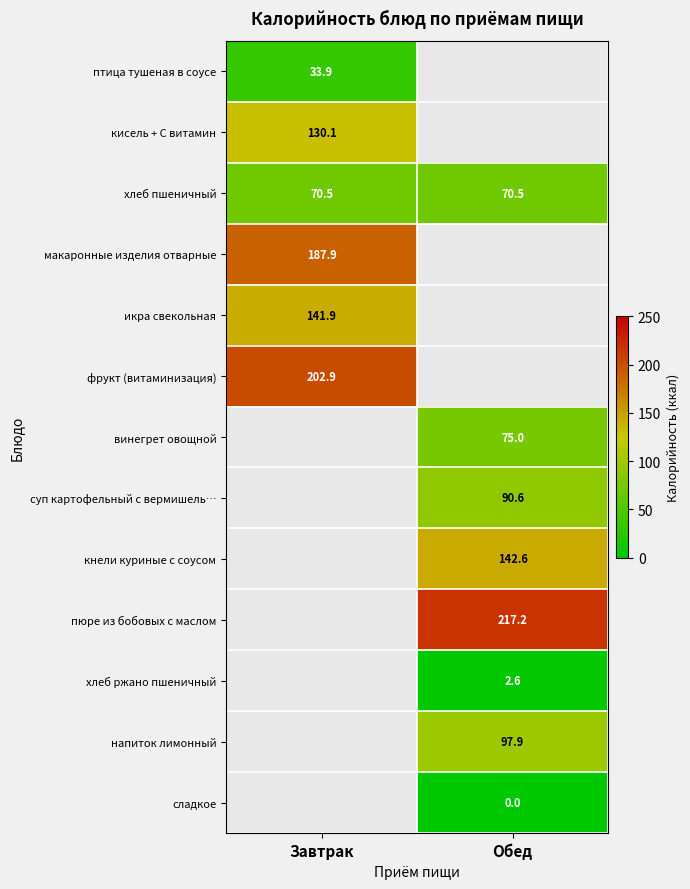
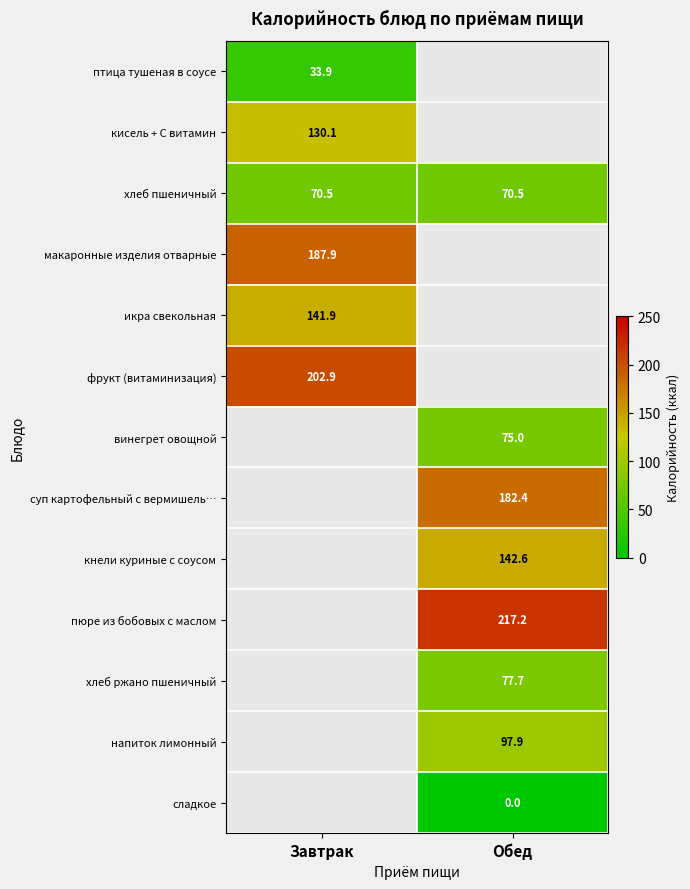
  {
    "птица тушеная в соусе": {
      "Завтрак": 33.9
    },
    "кисель + С витамин": {
      "Завтрак": 130.1
    },
    "хлеб пшеничный": {
      "Завтрак": 70.5,
      "Обед": 70.5
    },
    "макаронные изделия отварные": {
      "Завтрак": 187.9
    },
    "икра свекольная": {
      "Завтрак": 141.9
    },
    "фрукт (витаминизация)": {
      "Завтрак": 202.9
    },
    "винегрет овощной": {
      "Обед": 75.0
    },
    "суп картофельный с вермишель…": {
-     "Обед": 90.6
+     "Обед": 182.4
    },
    "кнели куриные с соусом": {
      "Обед": 142.6
    },
    "пюре из бобовых с маслом": {
      "Обед": 217.2
    },
    "хлеб ржано пшеничный": {
-     "Обед": 2.6
+     "Обед": 77.7
    },
    "напиток лимонный": {
      "Обед": 97.9
    },
    "сладкое": {
      "Обед": 0.0
    }
  }
